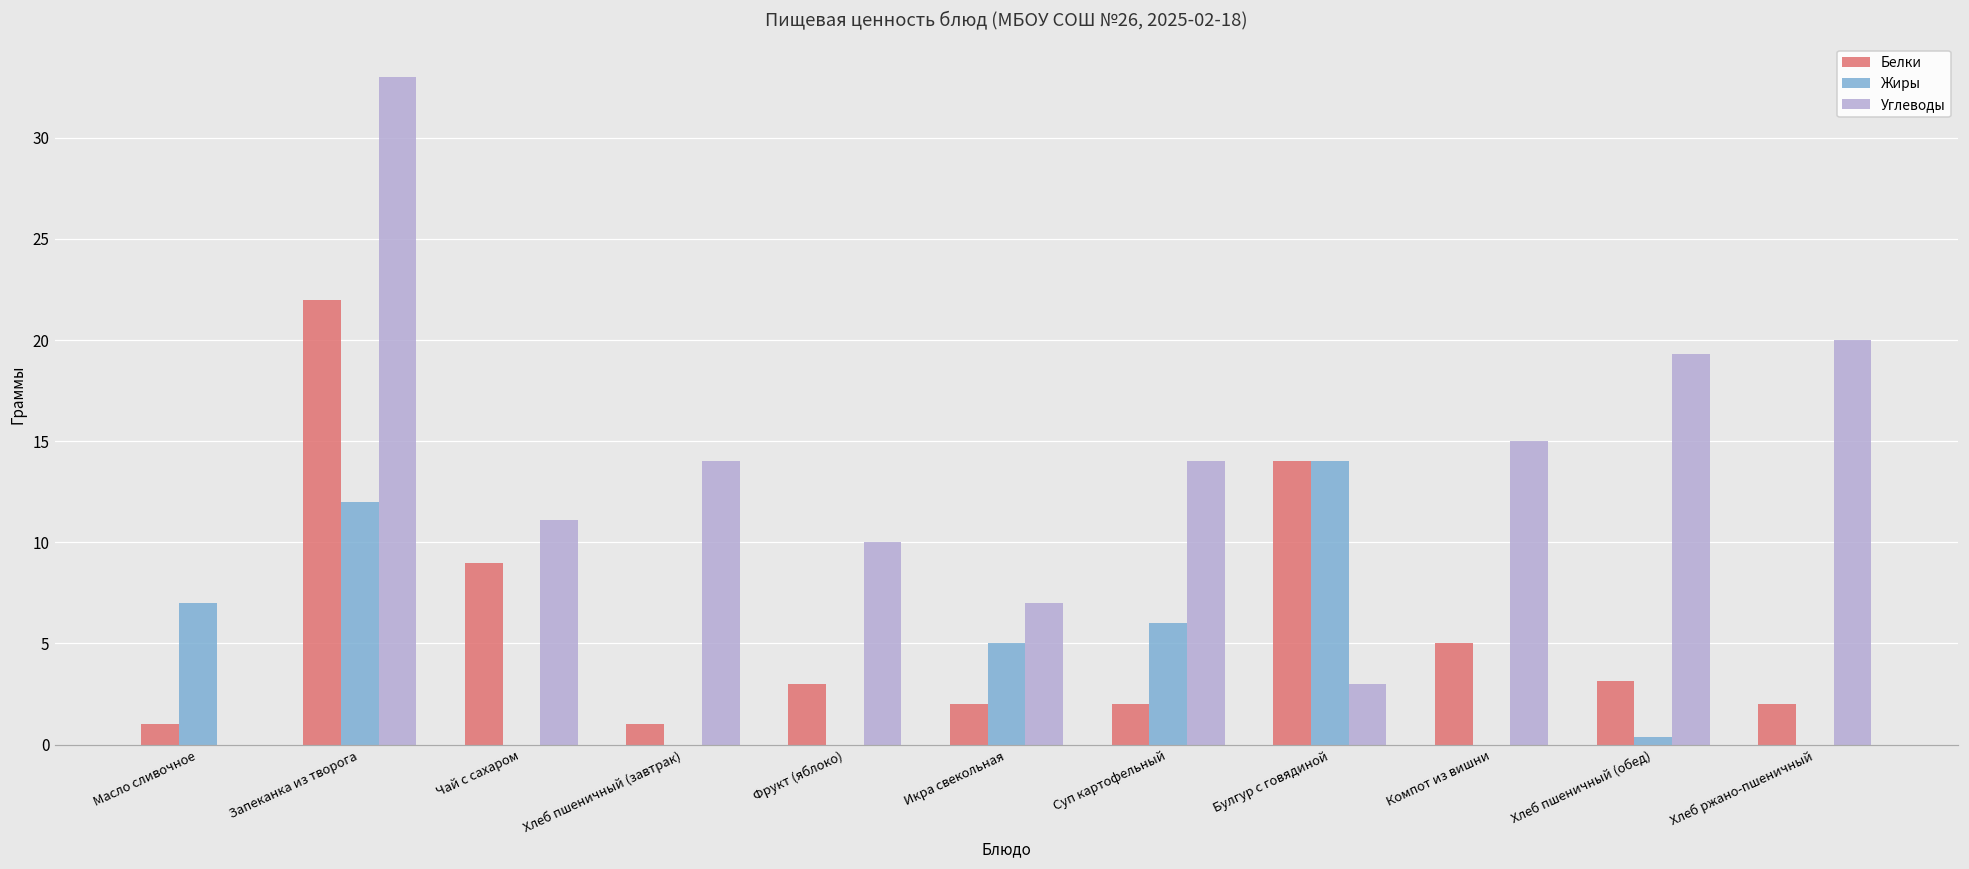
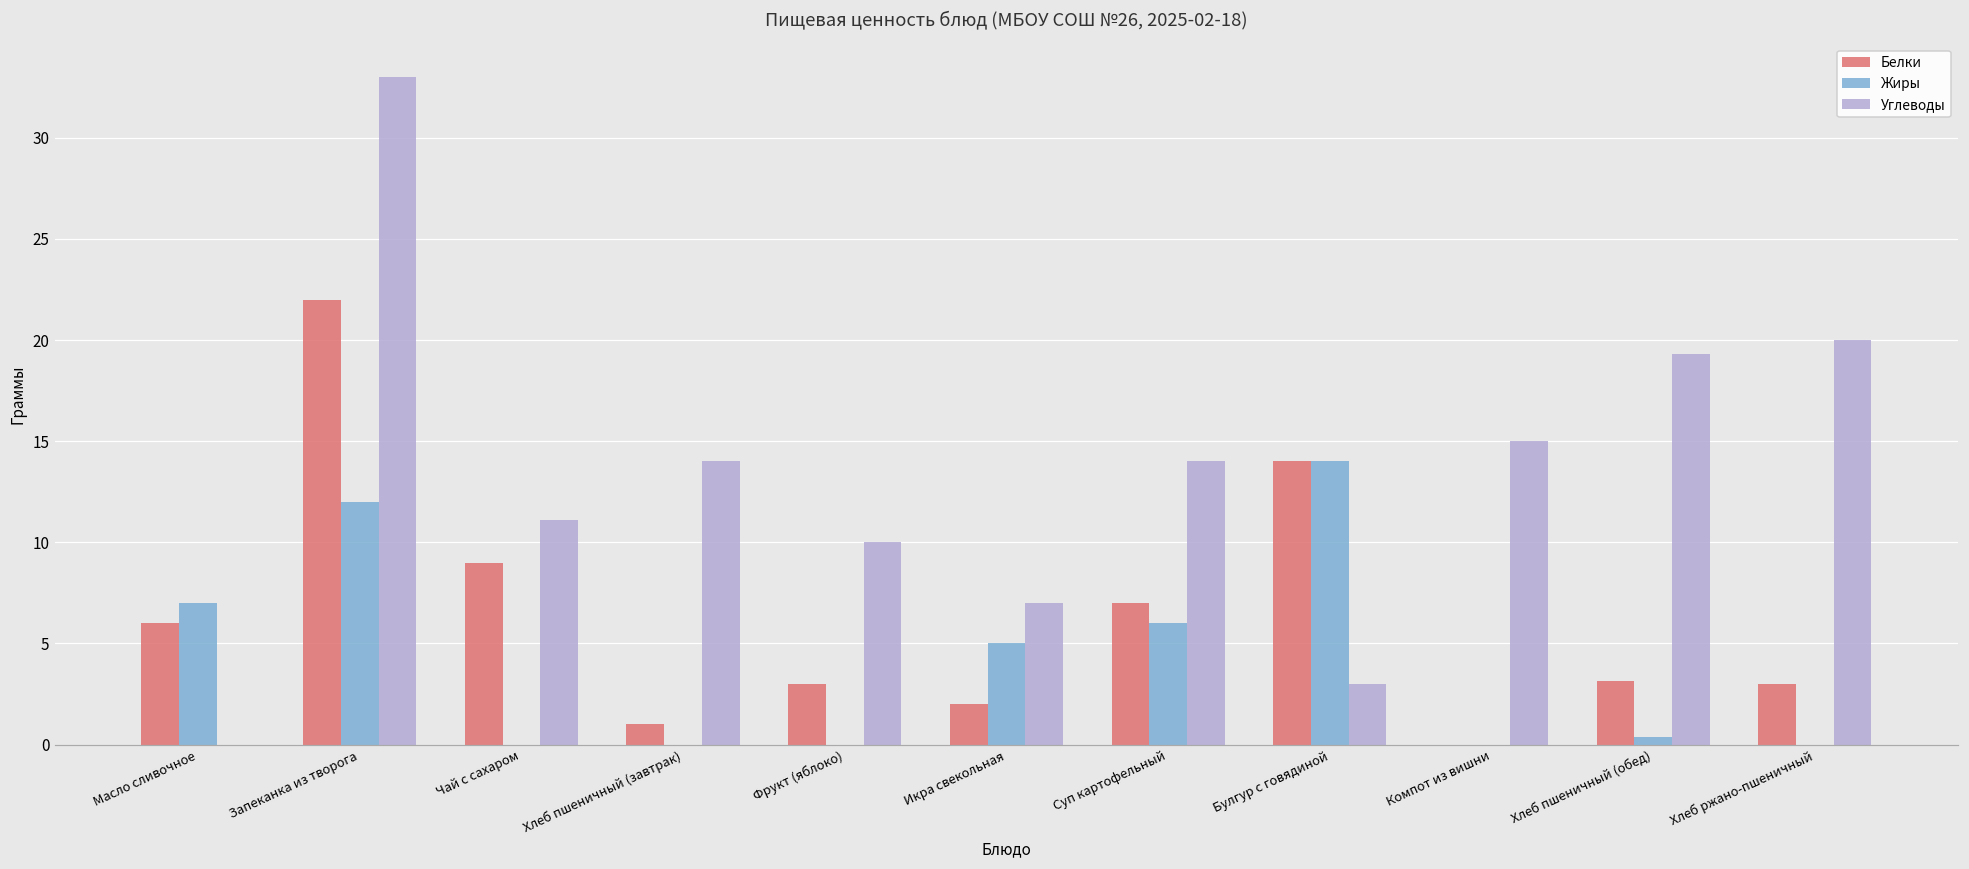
  {
    "Белки": {
-     "Масло сливочное": 1,
+     "Масло сливочное": 6,
      "Запеканка из творога": 22,
      "Чай с сахаром": 9,
      "Хлеб пшеничный (завтрак)": 1,
      "Фрукт (яблоко)": 3,
      "Икра свекольная": 2,
-     "Суп картофельный": 2,
+     "Суп картофельный": 7,
      "Булгур с говядиной": 14,
-     "Компот из вишни": 5,
+     "Компот из вишни": 0,
      "Хлеб пшеничный (обед)": 3.2,
-     "Хлеб ржано-пшеничный": 2
+     "Хлеб ржано-пшеничный": 3
    }
  }
